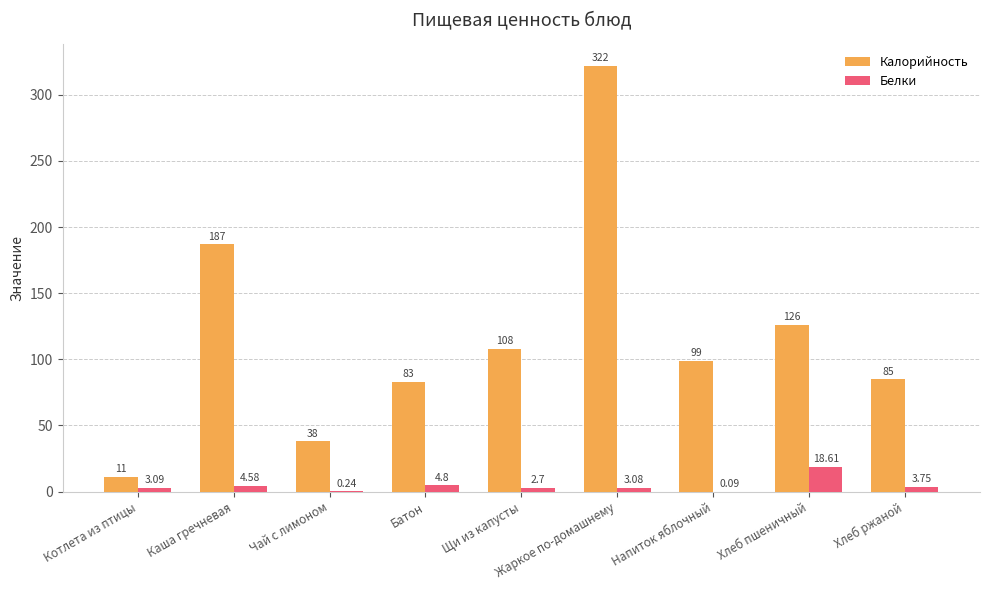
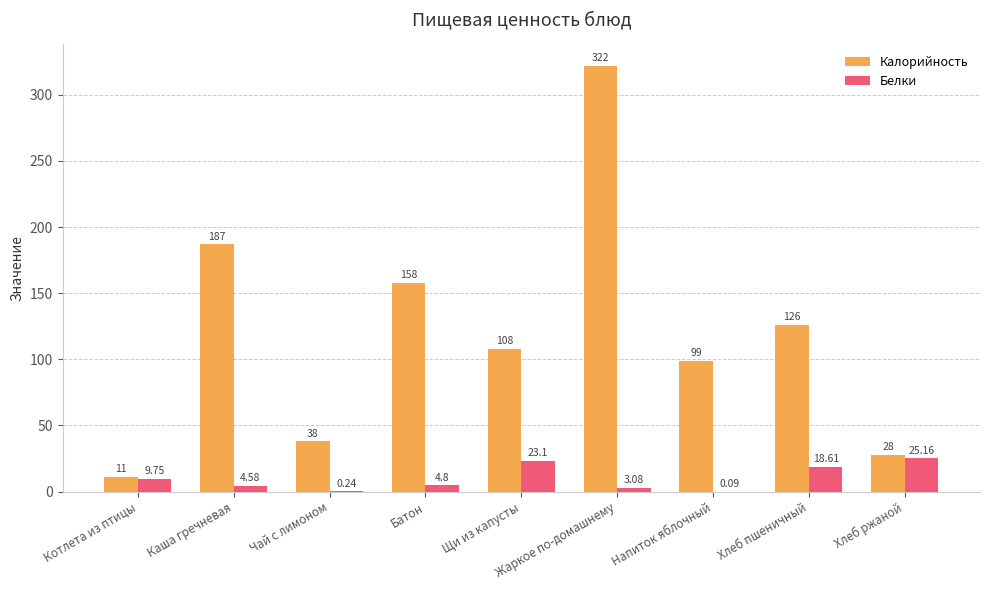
  {
    "Калорийность": {
      "Котлета из птицы": 11,
      "Каша гречневая": 187,
      "Чай с лимоном": 38,
-     "Батон": 83,
+     "Батон": 158,
      "Щи из капусты": 108,
      "Жаркое по-домашнему": 322,
      "Напиток яблочный": 99,
      "Хлеб пшеничный": 126,
-     "Хлеб ржаной": 85
+     "Хлеб ржаной": 28
    },
    "Белки": {
-     "Котлета из птицы": 3.09,
+     "Котлета из птицы": 9.75,
      "Каша гречневая": 4.58,
      "Чай с лимоном": 0.24,
      "Батон": 4.8,
-     "Щи из капусты": 2.7,
+     "Щи из капусты": 23.1,
      "Жаркое по-домашнему": 3.08,
      "Напиток яблочный": 0.09,
      "Хлеб пшеничный": 18.61,
-     "Хлеб ржаной": 3.75
+     "Хлеб ржаной": 25.16
    }
  }
